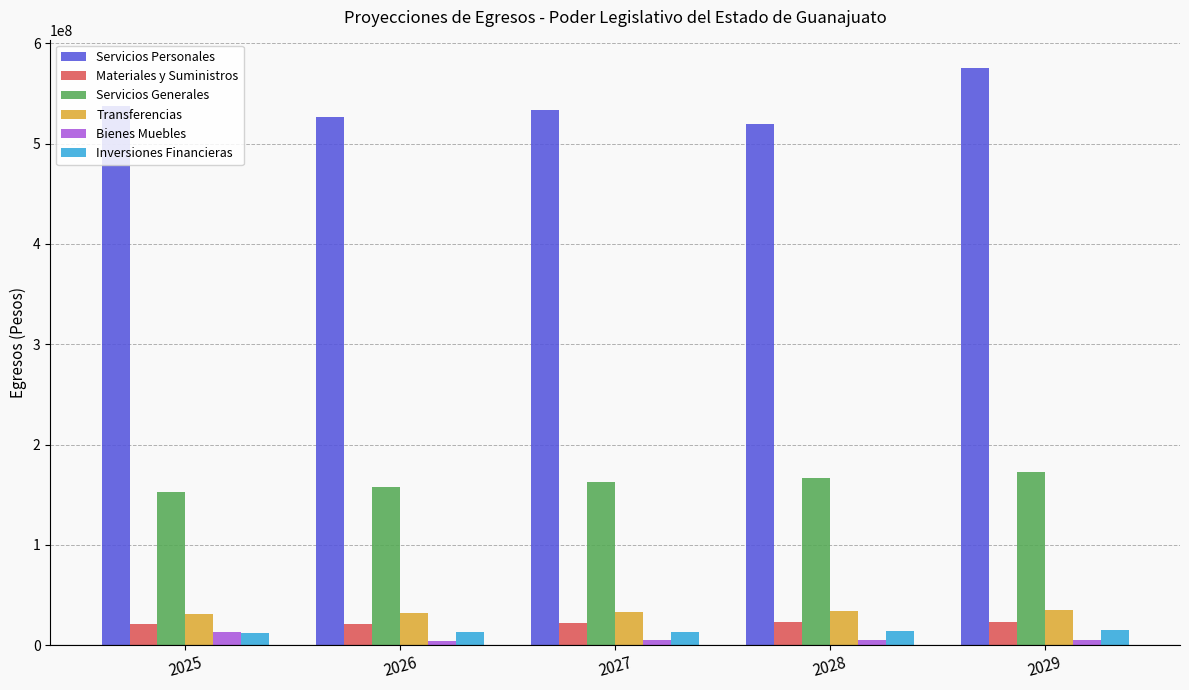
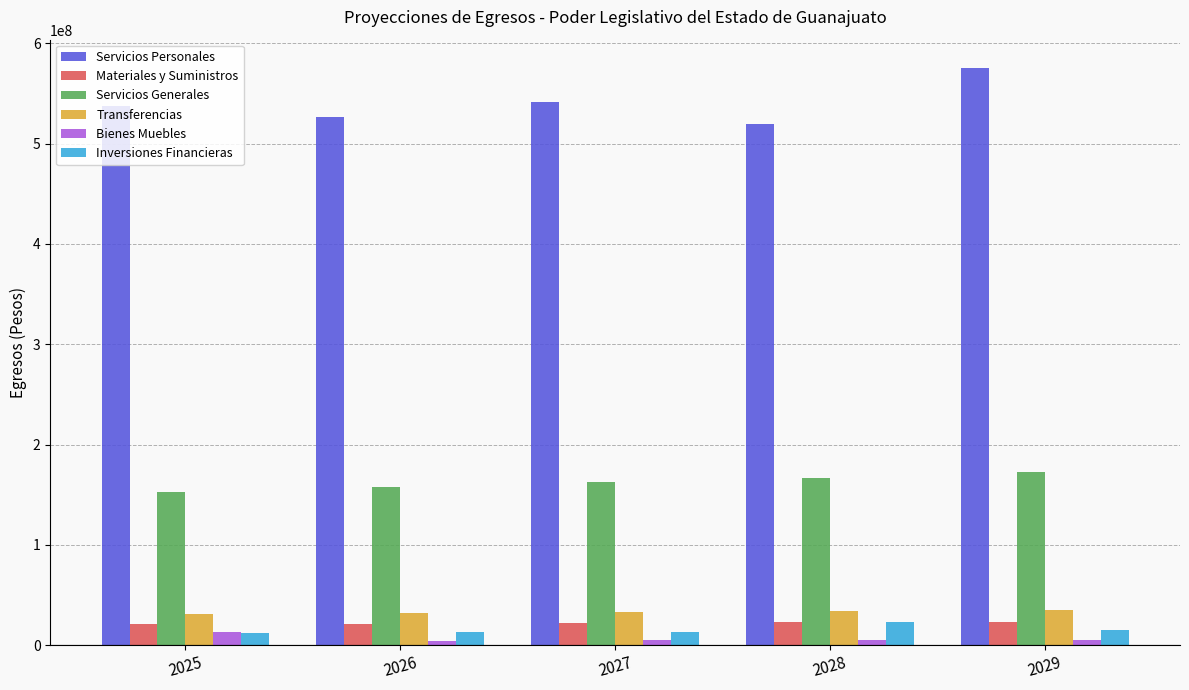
  {
    "Servicios Personales": {
      "2026": 526000000,
-     "2027": 533000000,
+     "2027": 542000000,
      "2028": 519000000,
      "2029": 575000000
    },
    "Materiales y Suministros": {
      "2025": 21000000,
      "2026": 21000000,
      "2027": 22000000,
      "2028": 23000000,
      "2029": 23000000
    },
    "Servicios Generales": {
      "2025": 153000000,
      "2026": 157000000,
      "2027": 162000000,
      "2028": 167000000,
      "2029": 172000000
    },
    "Transferencias": {
      "2025": 31000000,
      "2026": 32000000,
      "2027": 33000000,
      "2028": 34000000,
      "2029": 35000000
    },
    "Bienes Muebles": {
      "2025": 13000000,
      "2026": 5000000,
      "2027": 5000000,
      "2028": 5000000,
      "2029": 5000000
    },
    "Inversiones Financieras": {
      "2025": 12000000,
      "2026": 13000000,
      "2027": 13000000,
-     "2028": 14000000,
+     "2028": 23000000,
      "2029": 15000000
    }
  }
